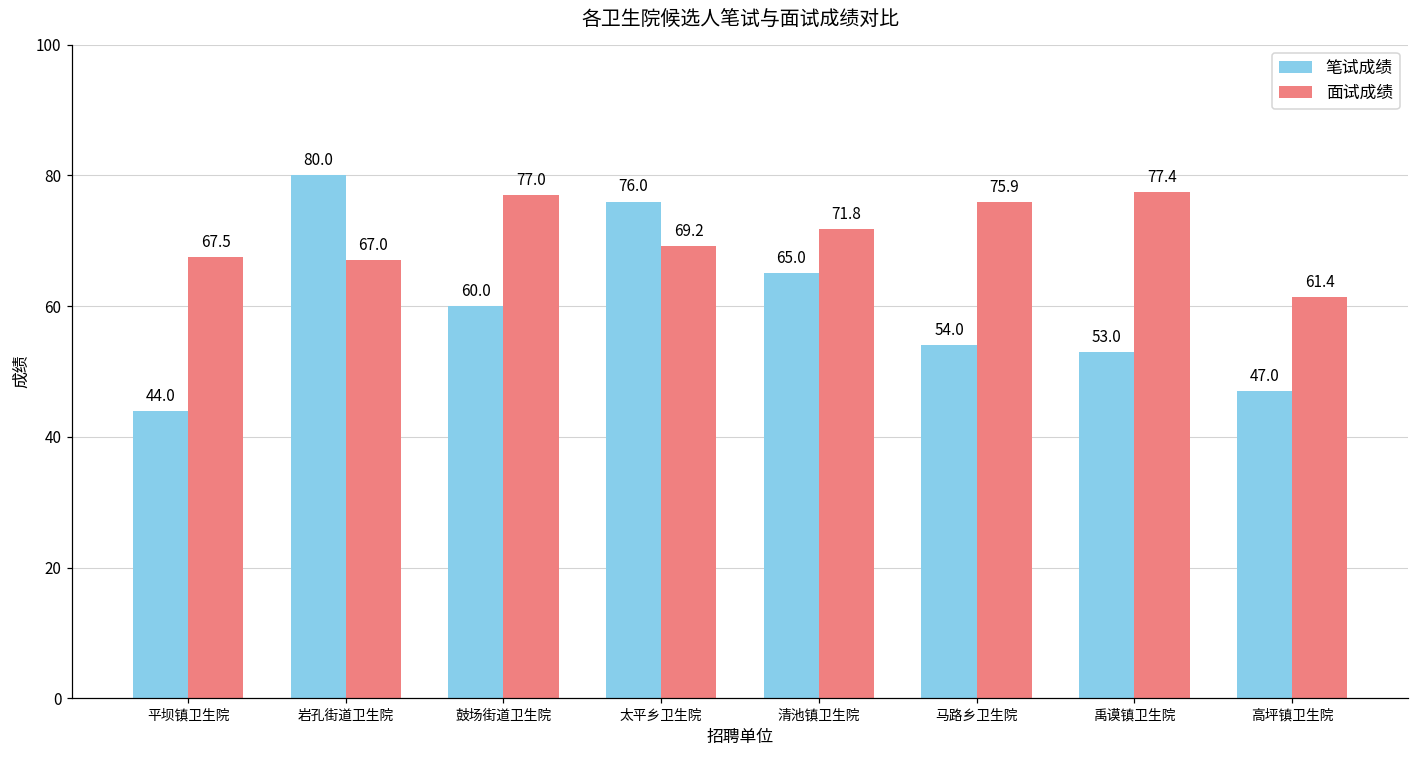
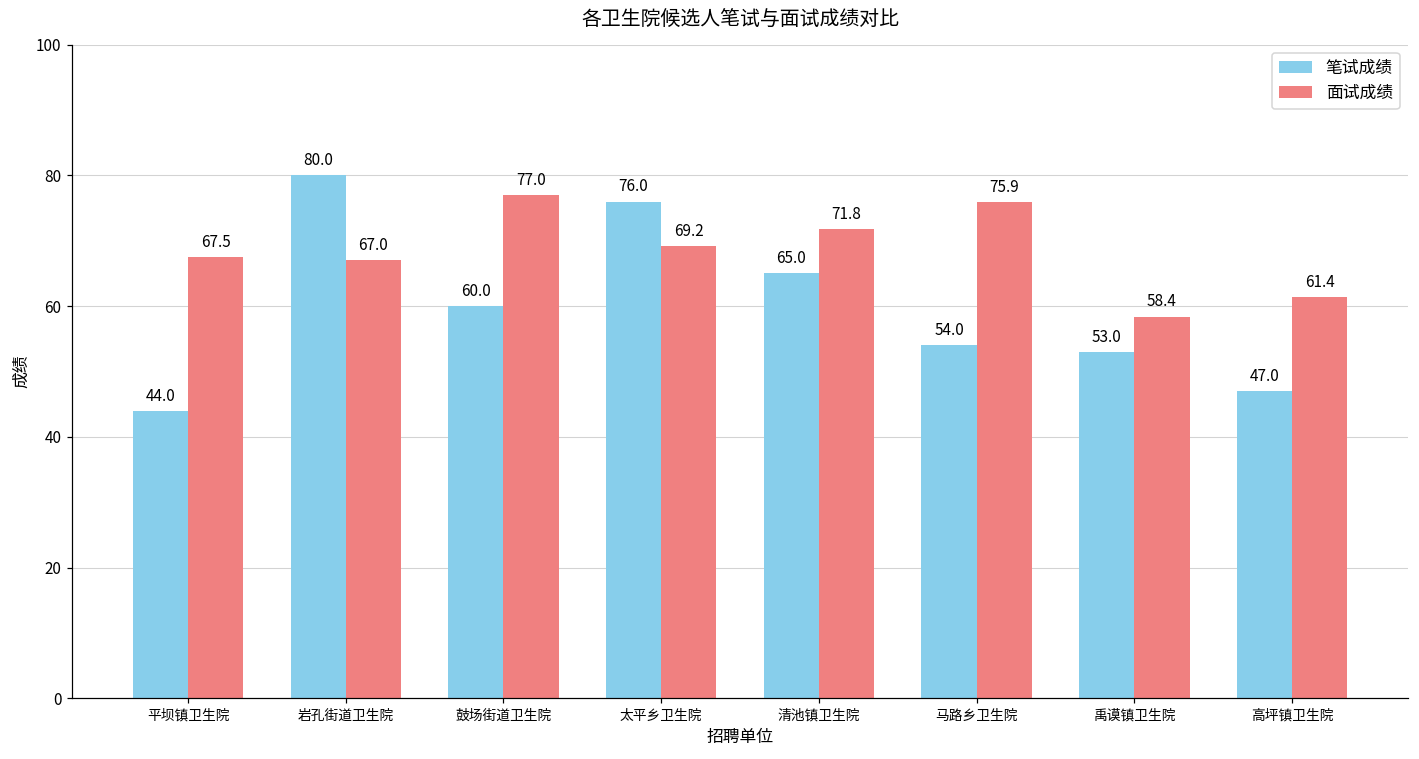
  {
    "笔试成绩": {
      "平坝镇卫生院": 44.0,
      "岩孔街道卫生院": 80.0,
      "鼓场街道卫生院": 60.0,
      "太平乡卫生院": 76.0,
      "清池镇卫生院": 65.0,
      "马路乡卫生院": 54.0,
      "禹谟镇卫生院": 53.0,
      "高坪镇卫生院": 47.0
    },
    "面试成绩": {
      "平坝镇卫生院": 67.5,
      "岩孔街道卫生院": 67.0,
      "鼓场街道卫生院": 77.0,
      "太平乡卫生院": 69.2,
      "清池镇卫生院": 71.8,
      "马路乡卫生院": 75.9,
-     "禹谟镇卫生院": 77.4,
+     "禹谟镇卫生院": 58.4,
      "高坪镇卫生院": 61.4
    }
  }
